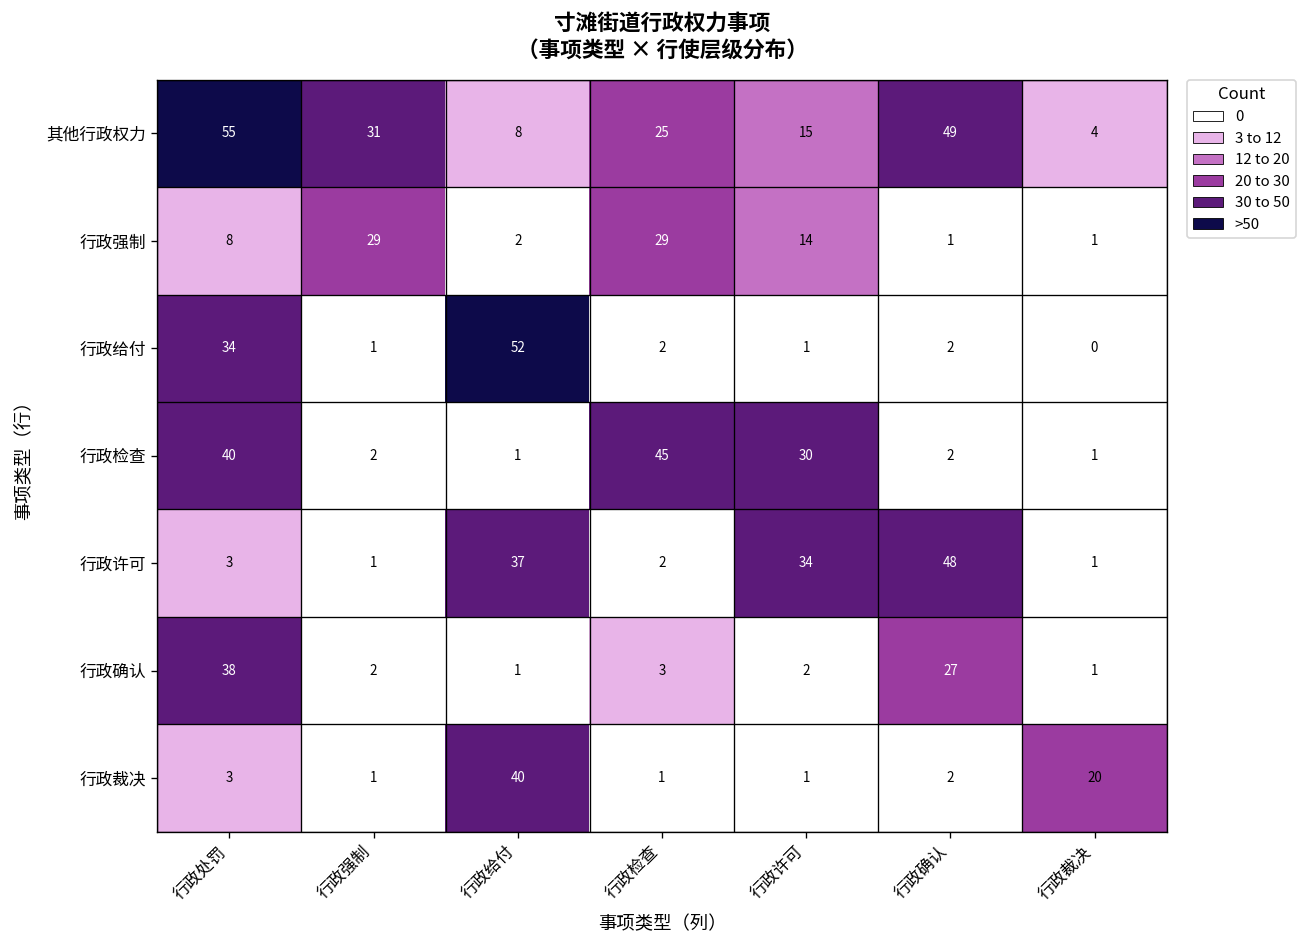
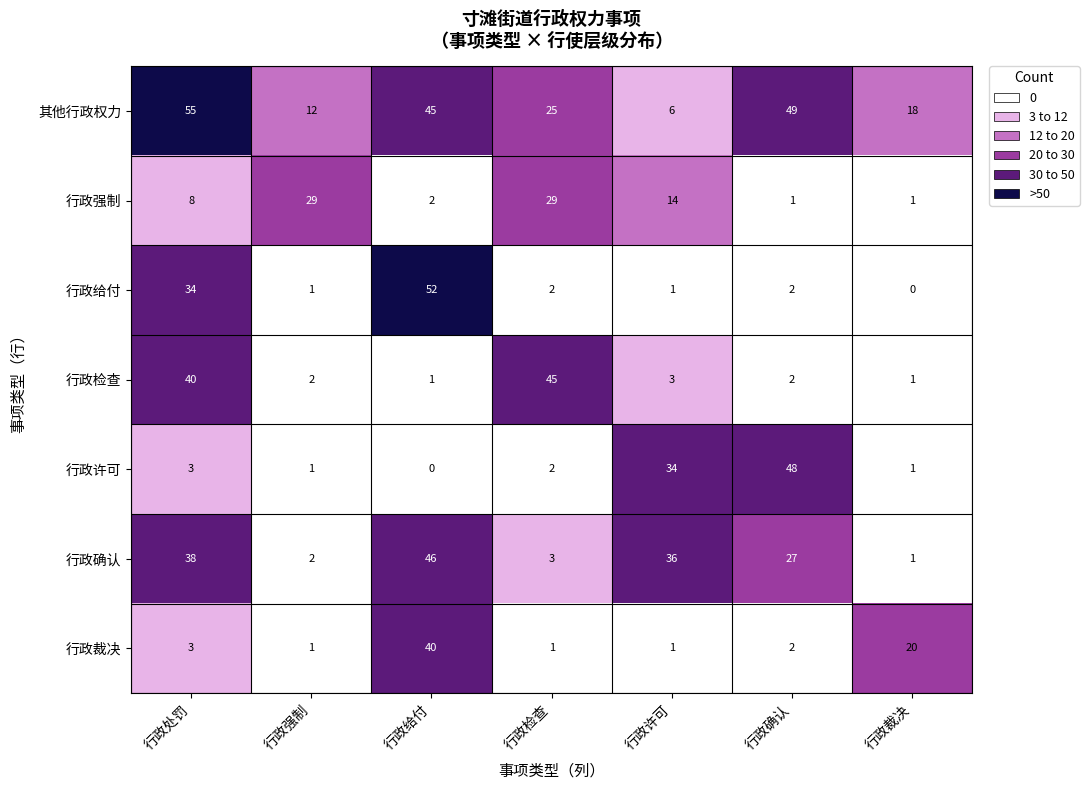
  {
    "其他行政权力": {
      "行政处罚": 55,
-     "行政强制": 31,
-     "行政给付": 8,
+     "行政强制": 12,
+     "行政给付": 45,
      "行政检查": 25,
-     "行政许可": 15,
+     "行政许可": 6,
      "行政确认": 49,
-     "行政裁决": 4
+     "行政裁决": 18
    },
    "行政强制": {
      "行政处罚": 8,
      "行政强制": 29,
      "行政给付": 2,
      "行政检查": 29,
      "行政许可": 14,
      "行政确认": 1,
      "行政裁决": 1
    },
    "行政给付": {
      "行政处罚": 34,
      "行政强制": 1,
      "行政给付": 52,
      "行政检查": 2,
      "行政许可": 1,
      "行政确认": 2,
      "行政裁决": 0
    },
    "行政检查": {
      "行政处罚": 40,
      "行政强制": 2,
      "行政给付": 1,
      "行政检查": 45,
-     "行政许可": 30,
+     "行政许可": 3,
      "行政确认": 2,
      "行政裁决": 1
    },
    "行政许可": {
      "行政处罚": 3,
      "行政强制": 1,
-     "行政给付": 37,
+     "行政给付": 0,
      "行政检查": 2,
      "行政许可": 34,
      "行政确认": 48,
      "行政裁决": 1
    },
    "行政确认": {
      "行政处罚": 38,
      "行政强制": 2,
-     "行政给付": 1,
+     "行政给付": 46,
      "行政检查": 3,
-     "行政许可": 2,
+     "行政许可": 36,
      "行政确认": 27,
      "行政裁决": 1
    },
    "行政裁决": {
      "行政处罚": 3,
      "行政强制": 1,
      "行政给付": 40,
      "行政检查": 1,
      "行政许可": 1,
      "行政确认": 2,
      "行政裁决": 20
    }
  }
